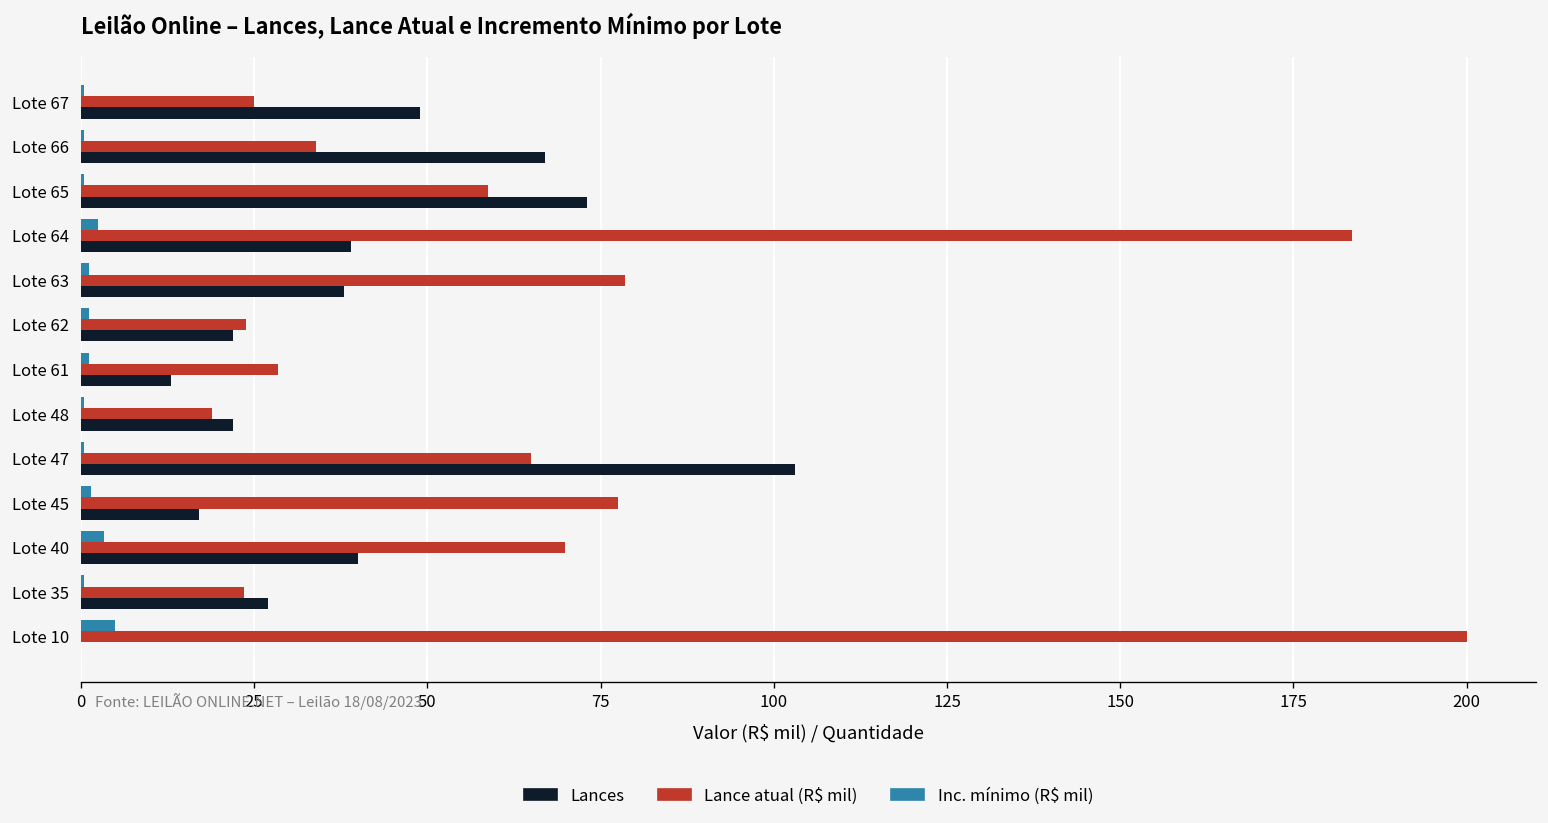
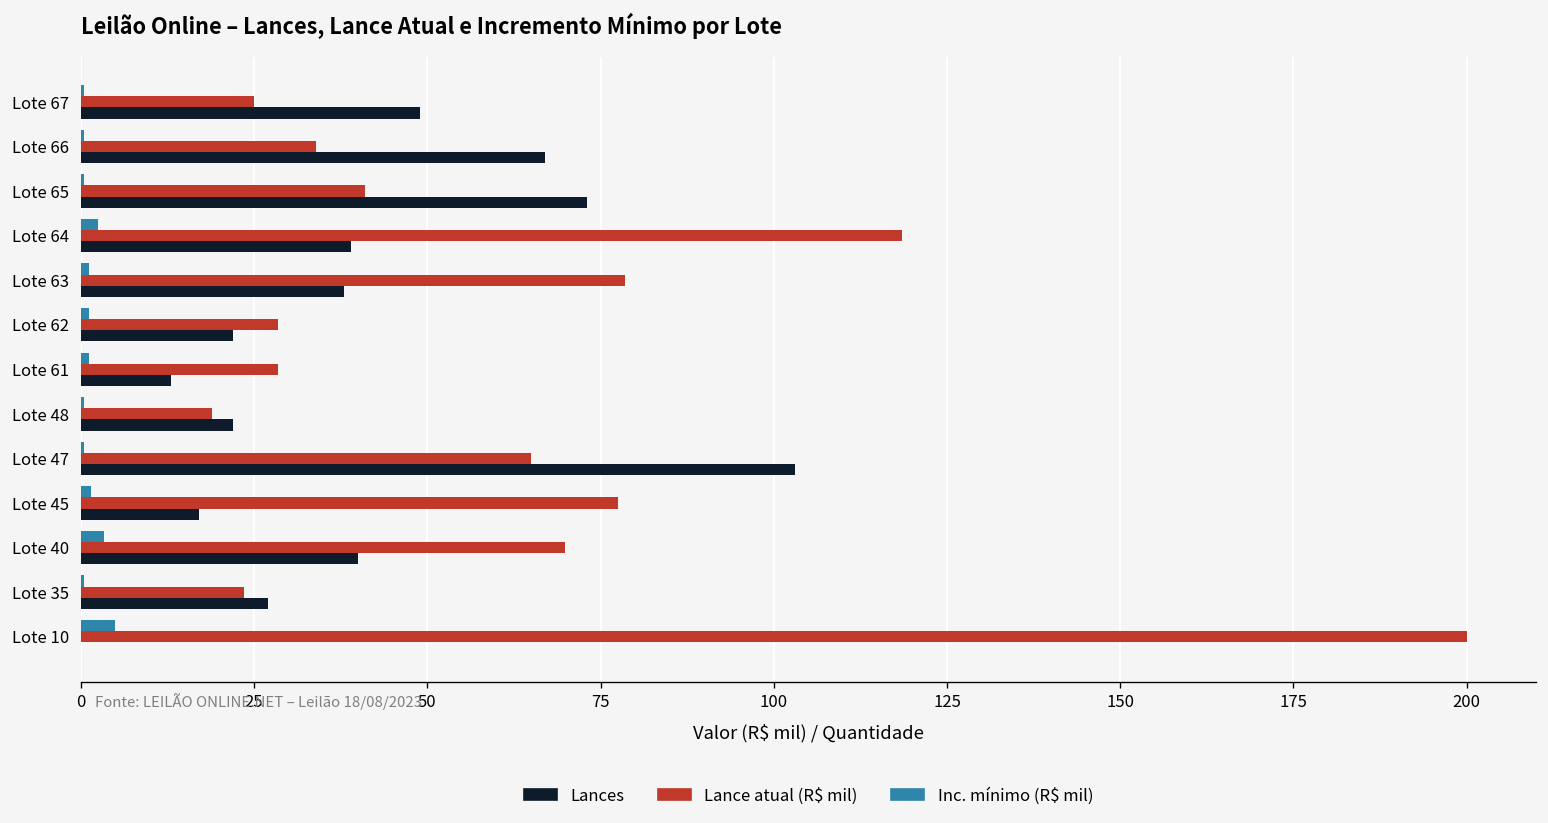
  {
    "Lances": {
      "Lote 67": 49,
      "Lote 66": 67,
      "Lote 65": 73,
      "Lote 64": 39,
      "Lote 63": 38,
      "Lote 62": 22,
      "Lote 61": 13,
      "Lote 48": 22,
      "Lote 47": 103,
      "Lote 45": 17,
      "Lote 40": 40,
      "Lote 35": 27,
      "Lote 10": 0
    },
    "Lance atual (R$ mil)": {
      "Lote 67": 25,
      "Lote 66": 34,
-     "Lote 65": 59,
-     "Lote 64": 184,
+     "Lote 65": 41,
+     "Lote 64": 119,
      "Lote 63": 79,
-     "Lote 62": 24,
+     "Lote 62": 29,
      "Lote 61": 29,
      "Lote 48": 19,
      "Lote 47": 65,
      "Lote 45": 78,
      "Lote 40": 70,
      "Lote 35": 24,
      "Lote 10": 200
    },
    "Inc. mínimo (R$ mil)": {
      "Lote 67": 1,
      "Lote 66": 1,
      "Lote 65": 1,
      "Lote 64": 3,
      "Lote 63": 1,
      "Lote 62": 1,
      "Lote 61": 1,
      "Lote 48": 1,
      "Lote 47": 1,
      "Lote 45": 2,
      "Lote 40": 3,
      "Lote 35": 1,
      "Lote 10": 5
    }
  }
